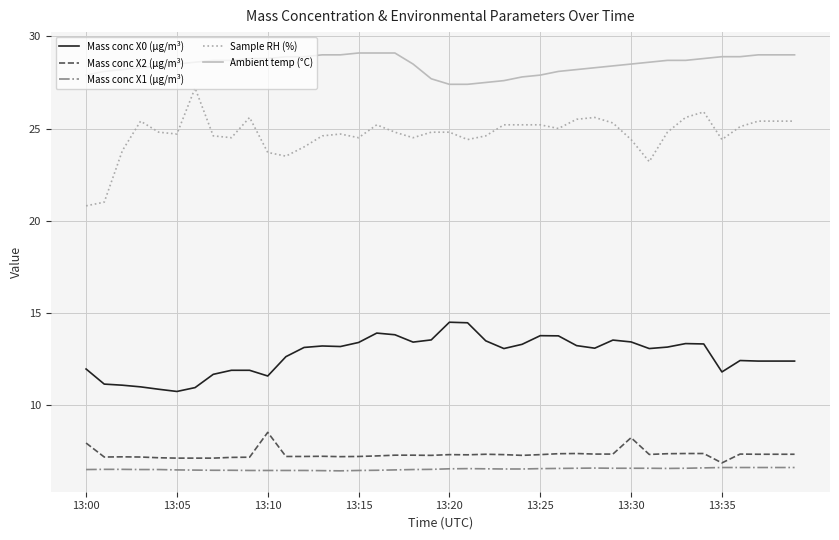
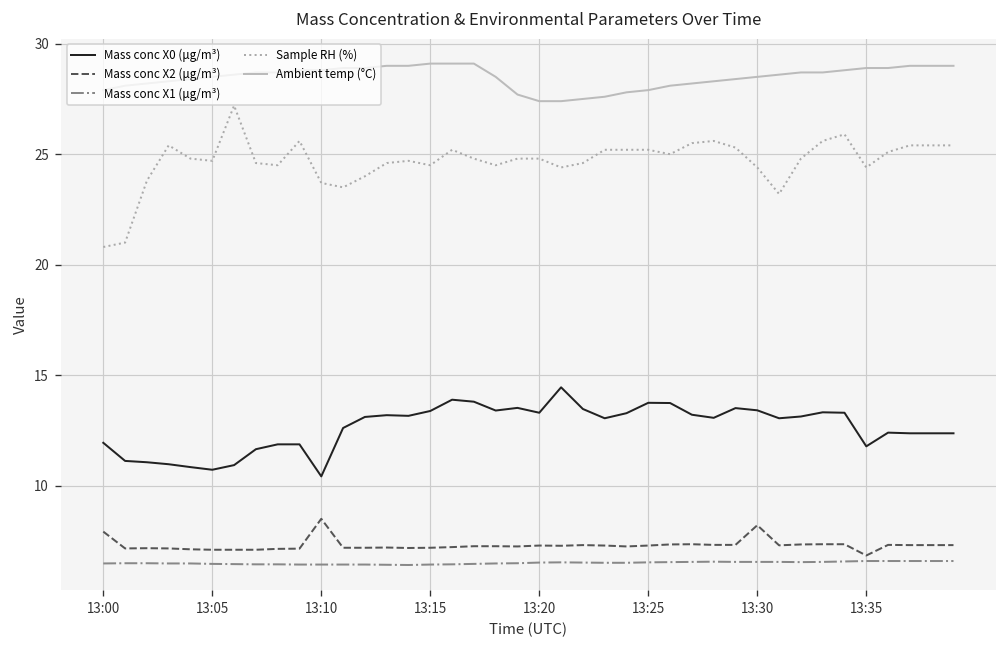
  {
    "Mass conc X0 (μg/m³)": {
      "13:00": 11.9,
      "13:05": 10.7,
-     "13:10": 11.6,
+     "13:10": 10.4,
      "13:15": 13.4,
-     "13:20": 14.5,
+     "13:20": 13.3,
      "13:25": 13.8,
      "13:30": 13.4,
      "13:35": 11.8
    },
    "Mass conc X2 (μg/m³)": {
      "13:00": 7.9,
      "13:05": 7.1,
      "13:10": 8.5,
      "13:15": 7.2,
      "13:20": 7.3,
      "13:25": 7.3,
      "13:30": 8.2,
      "13:35": 6.8
    }
  }
